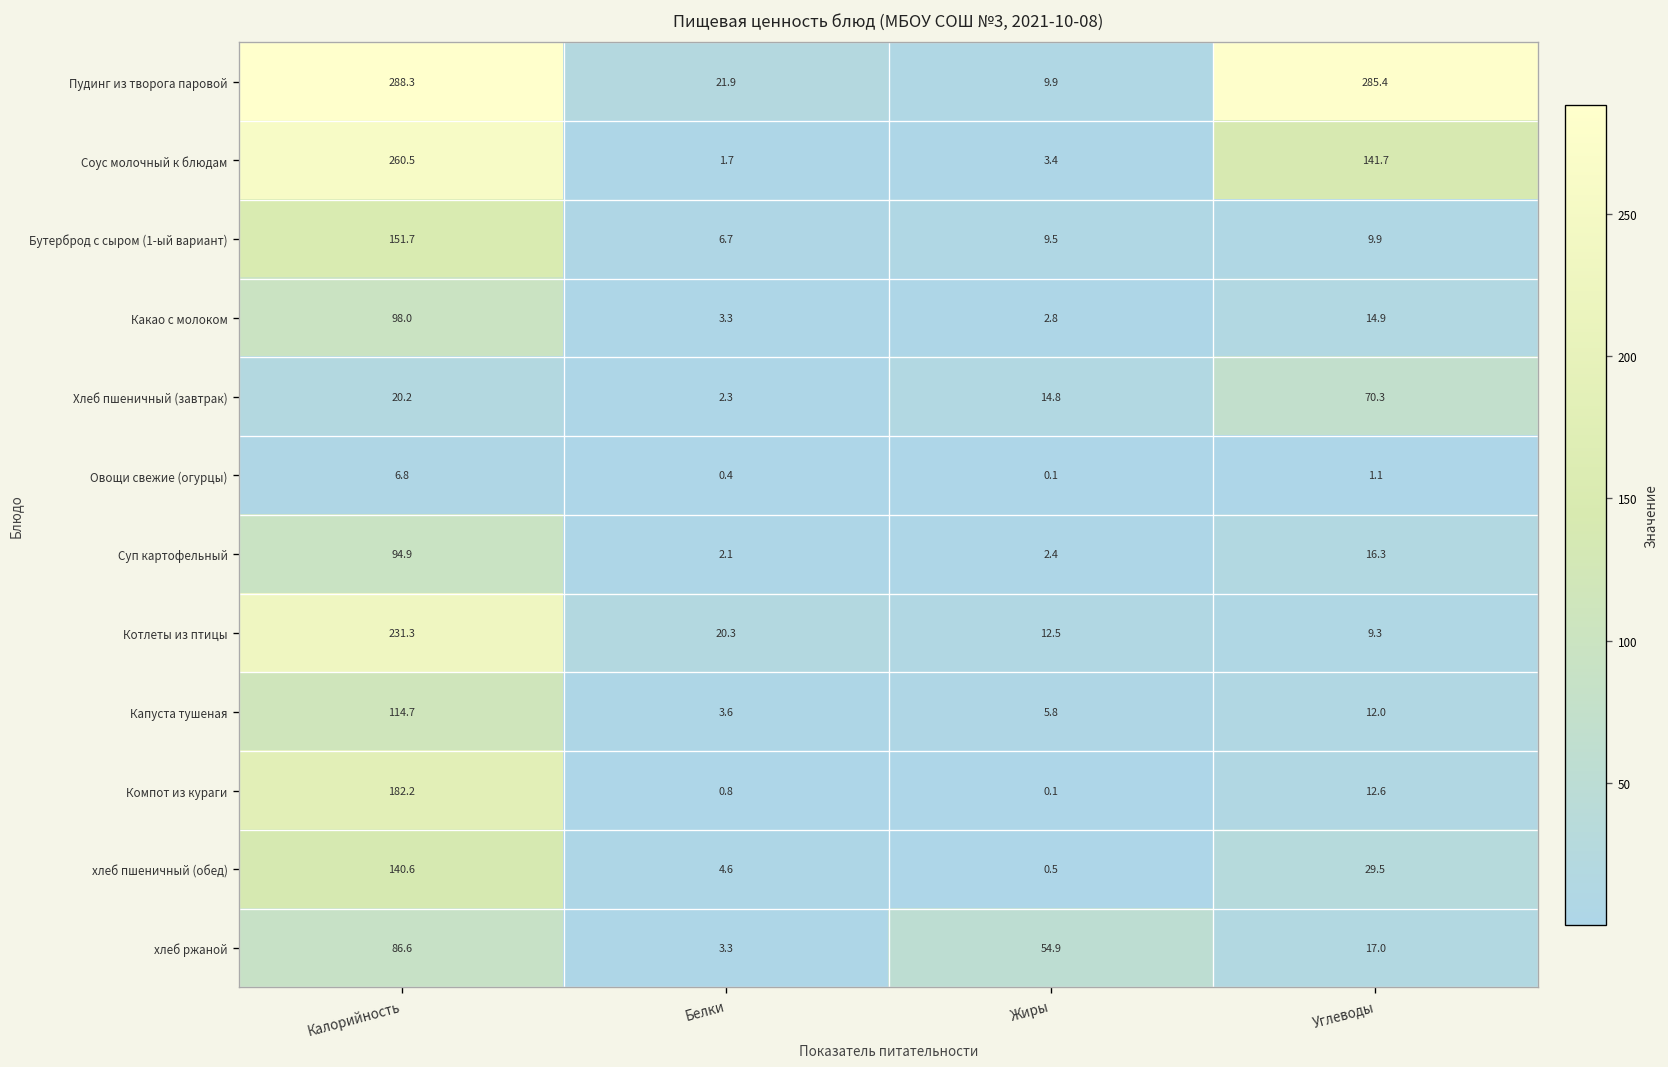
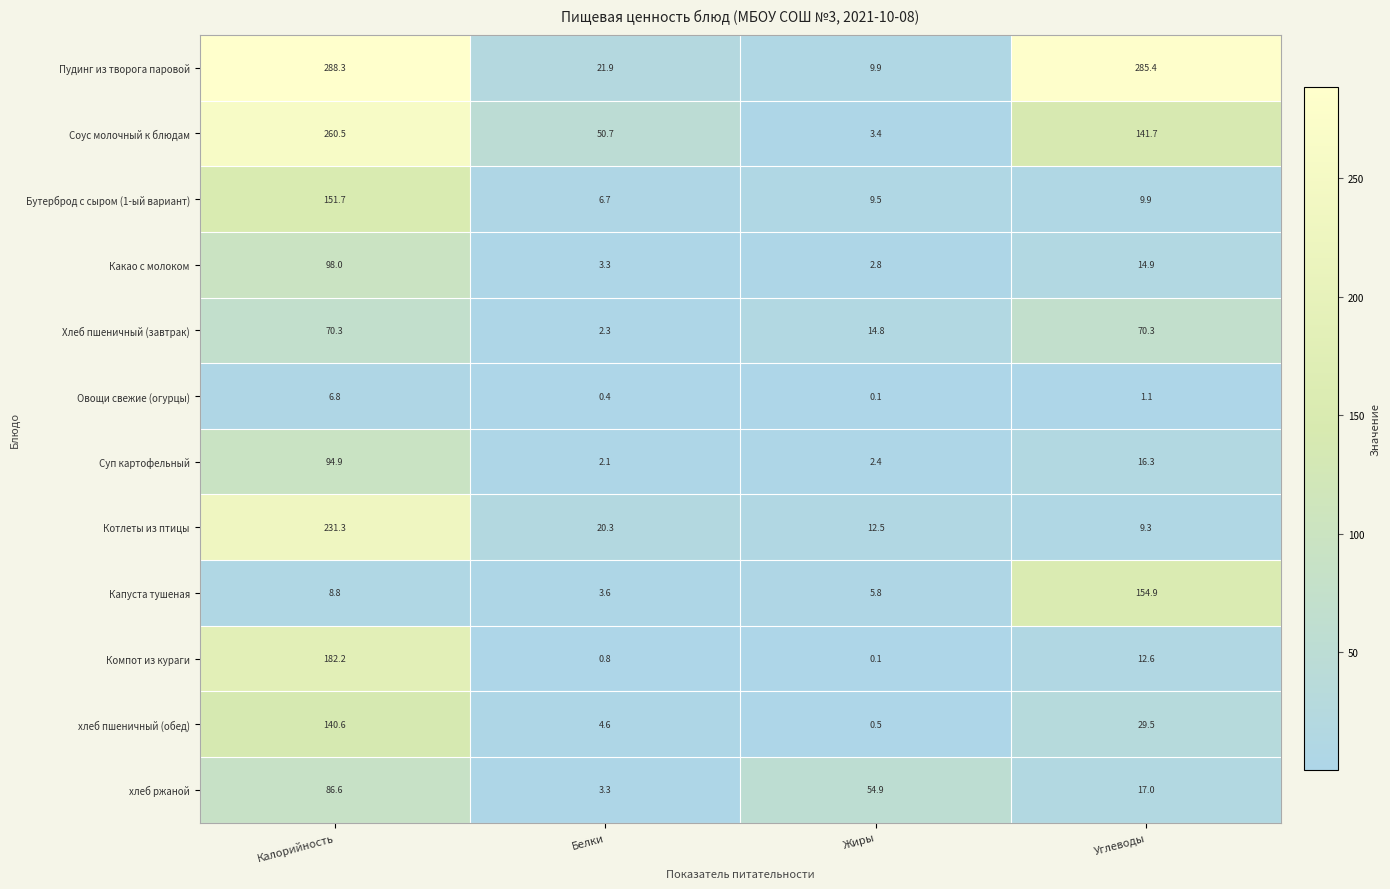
  {
    "Пудинг из творога паровой": {
      "Калорийность": 288.3,
      "Белки": 21.9,
      "Жиры": 9.9,
      "Углеводы": 285.4
    },
    "Соус молочный к блюдам": {
      "Калорийность": 260.5,
-     "Белки": 1.7,
+     "Белки": 50.7,
      "Жиры": 3.4,
      "Углеводы": 141.7
    },
    "Бутерброд с сыром (1-ый вариант)": {
      "Калорийность": 151.7,
      "Белки": 6.7,
      "Жиры": 9.5,
      "Углеводы": 9.9
    },
    "Какао с молоком": {
      "Калорийность": 98.0,
      "Белки": 3.3,
      "Жиры": 2.8,
      "Углеводы": 14.9
    },
    "Хлеб пшеничный (завтрак)": {
-     "Калорийность": 20.2,
+     "Калорийность": 70.3,
      "Белки": 2.3,
      "Жиры": 14.8,
      "Углеводы": 70.3
    },
    "Овощи свежие (огурцы)": {
      "Калорийность": 6.8,
      "Белки": 0.4,
      "Жиры": 0.1,
      "Углеводы": 1.1
    },
    "Суп картофельный": {
      "Калорийность": 94.9,
      "Белки": 2.1,
      "Жиры": 2.4,
      "Углеводы": 16.3
    },
    "Котлеты из птицы": {
      "Калорийность": 231.3,
      "Белки": 20.3,
      "Жиры": 12.5,
      "Углеводы": 9.3
    },
    "Капуста тушеная": {
-     "Калорийность": 114.7,
+     "Калорийность": 8.8,
      "Белки": 3.6,
      "Жиры": 5.8,
-     "Углеводы": 12.0
+     "Углеводы": 154.9
    },
    "Компот из кураги": {
      "Калорийность": 182.2,
      "Белки": 0.8,
      "Жиры": 0.1,
      "Углеводы": 12.6
    },
    "хлеб пшеничный (обед)": {
      "Калорийность": 140.6,
      "Белки": 4.6,
      "Жиры": 0.5,
      "Углеводы": 29.5
    },
    "хлеб ржаной": {
      "Калорийность": 86.6,
      "Белки": 3.3,
      "Жиры": 54.9,
      "Углеводы": 17.0
    }
  }
